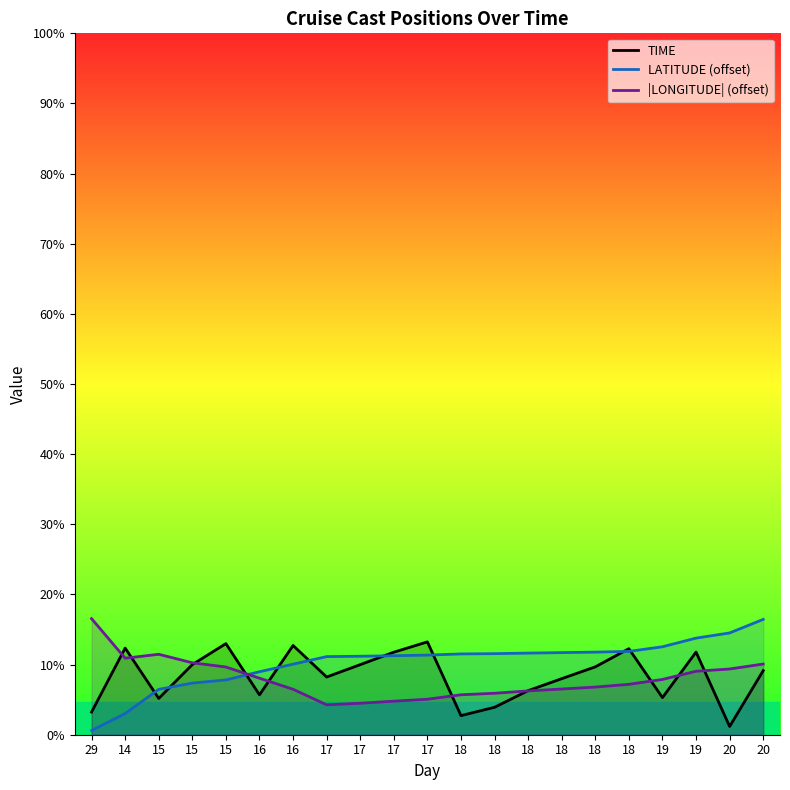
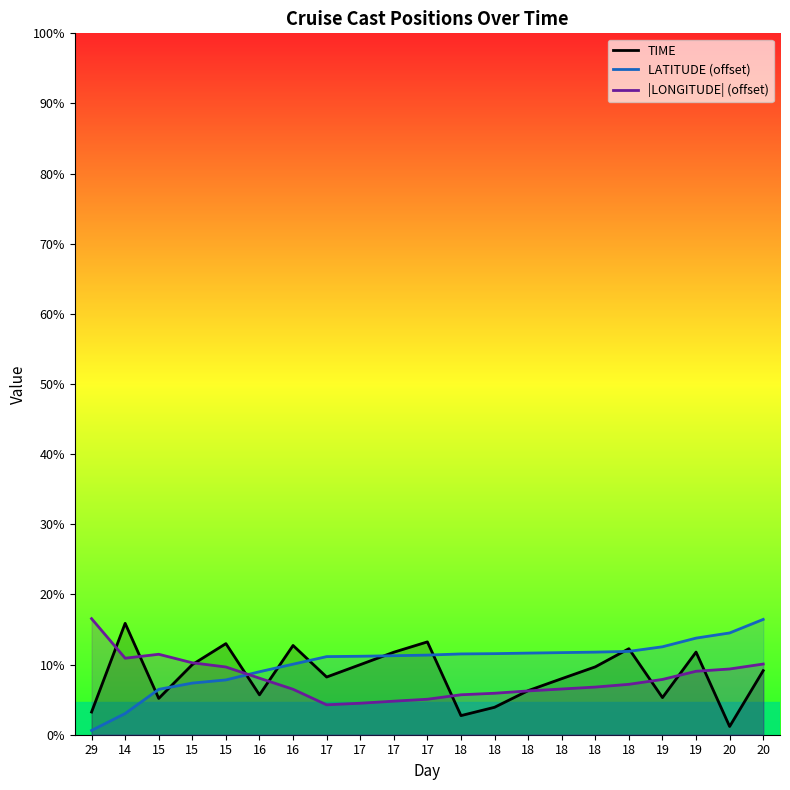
  {
    "TIME": {
-     "14": "12%"
+     "14": "16%"
    },
    "|LONGITUDE| (offset)": {
      "29": "17%",
      "14": "11%"
    }
  }
